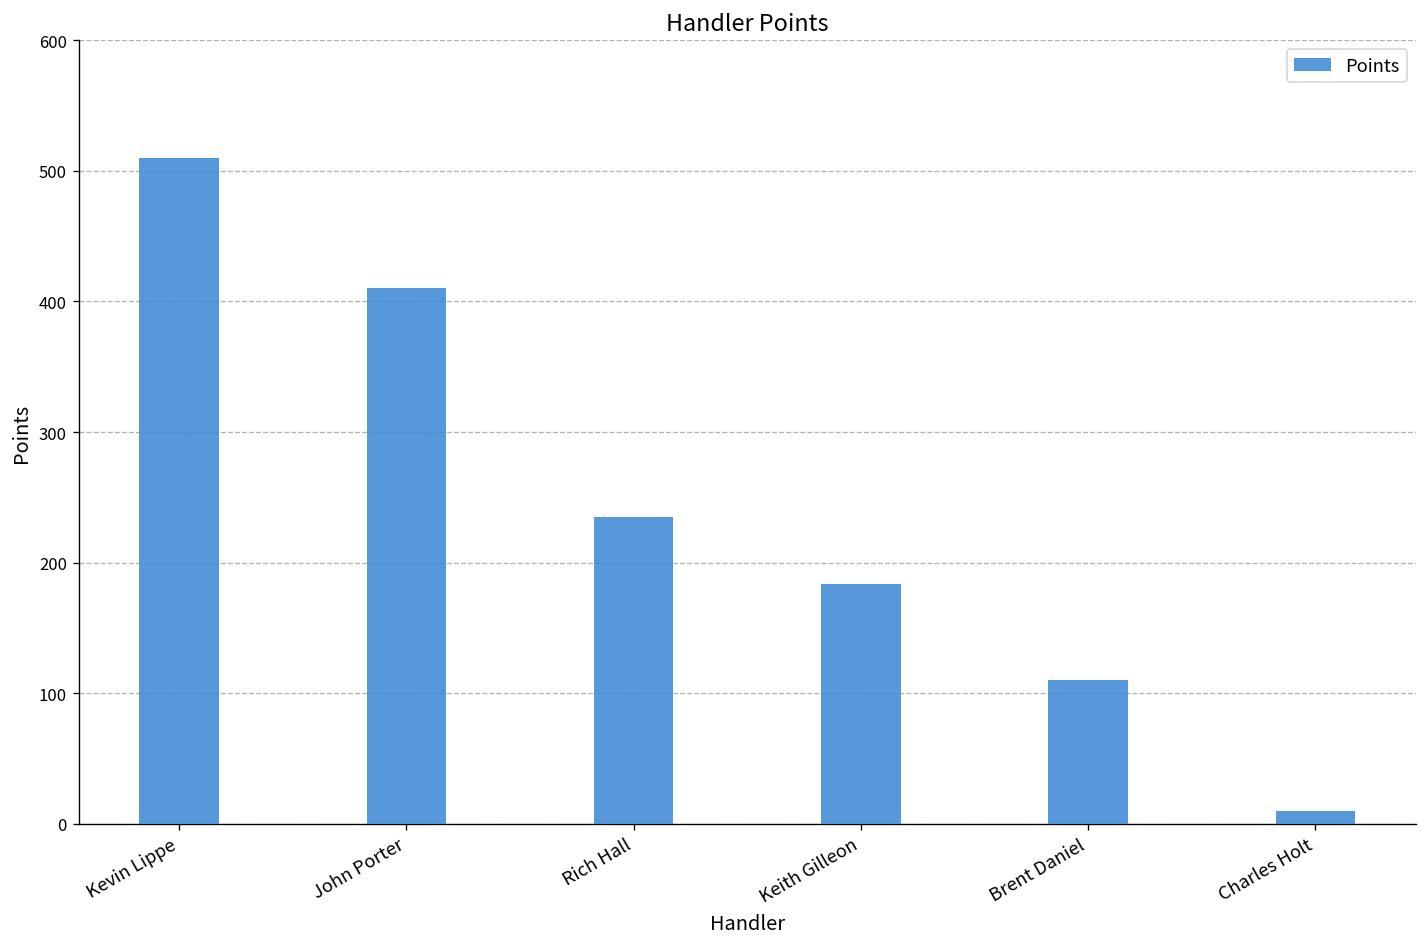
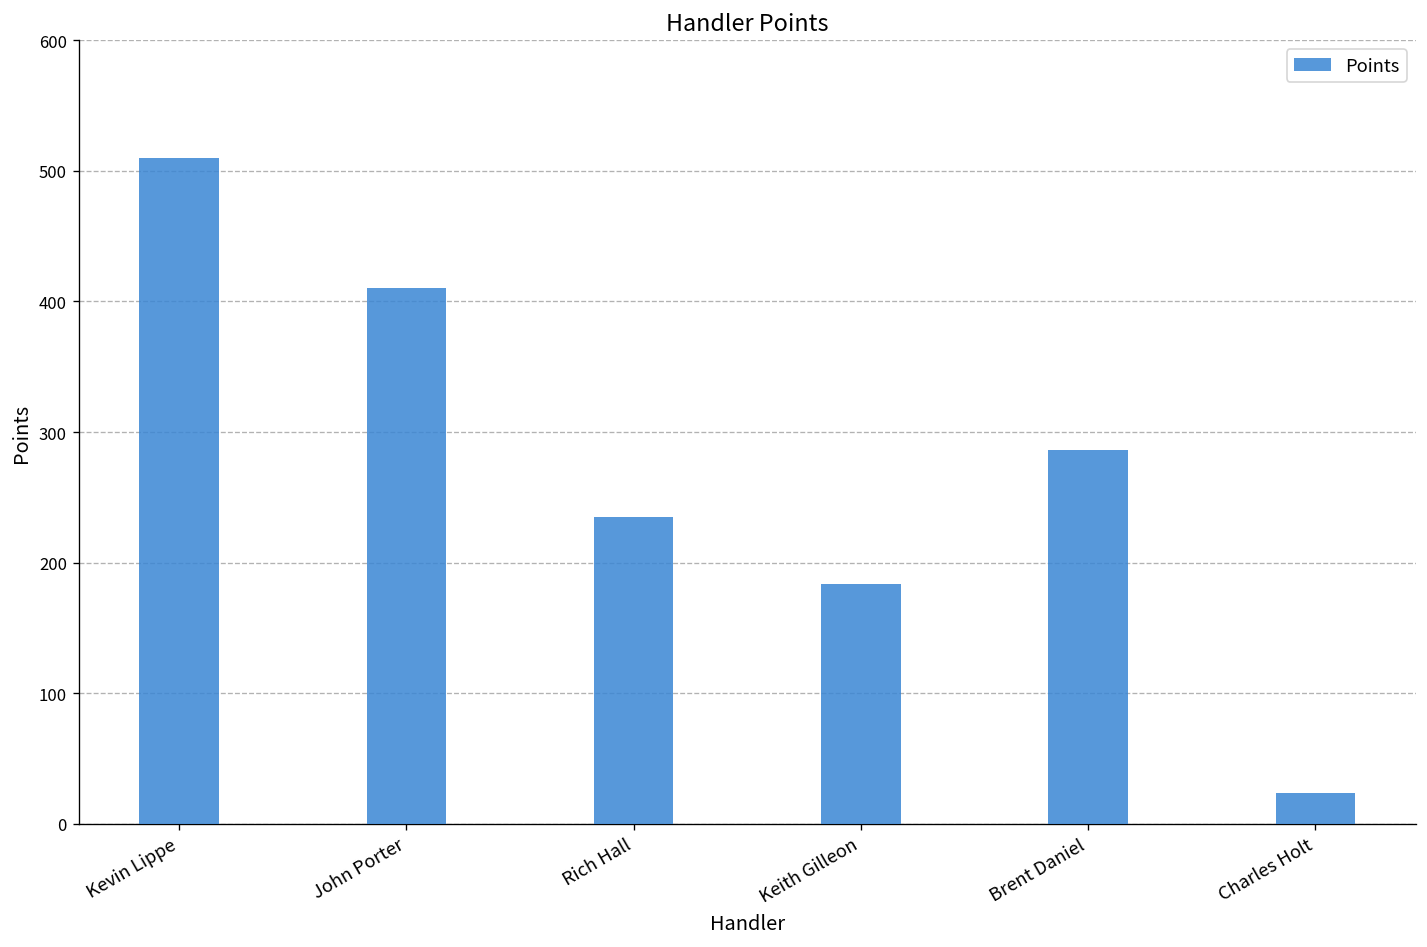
  {
    "Kevin Lippe": 510,
    "John Porter": 410,
    "Rich Hall": 235,
    "Keith Gilleon": 184,
-   "Brent Daniel": 110,
-   "Charles Holt": 10
+   "Brent Daniel": 286,
+   "Charles Holt": 24
  }
